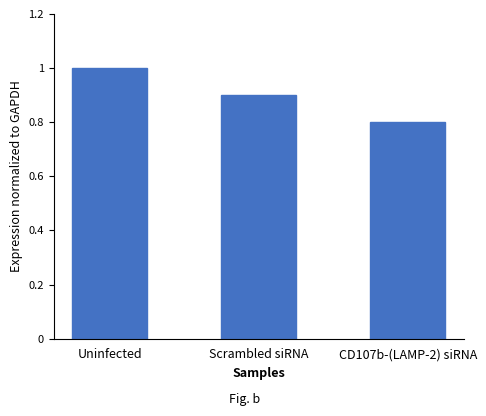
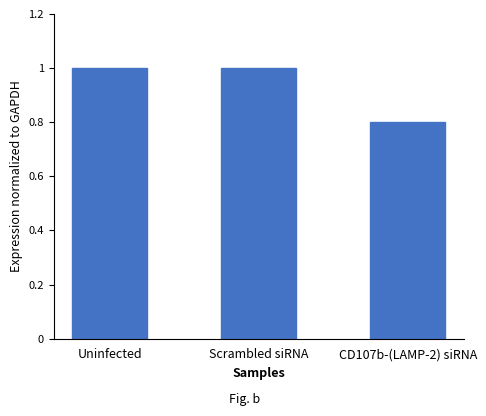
  {
    "Uninfected": 1.0,
-   "Scrambled siRNA": 0.9,
+   "Scrambled siRNA": 1.0,
    "CD107b-(LAMP-2) siRNA": 0.8
  }
